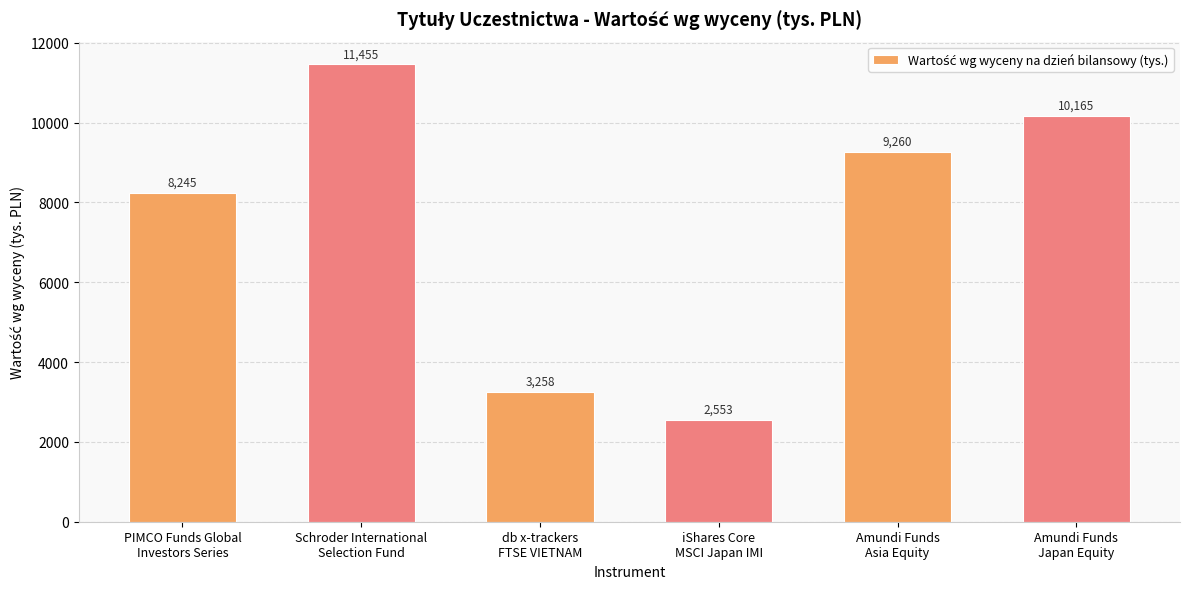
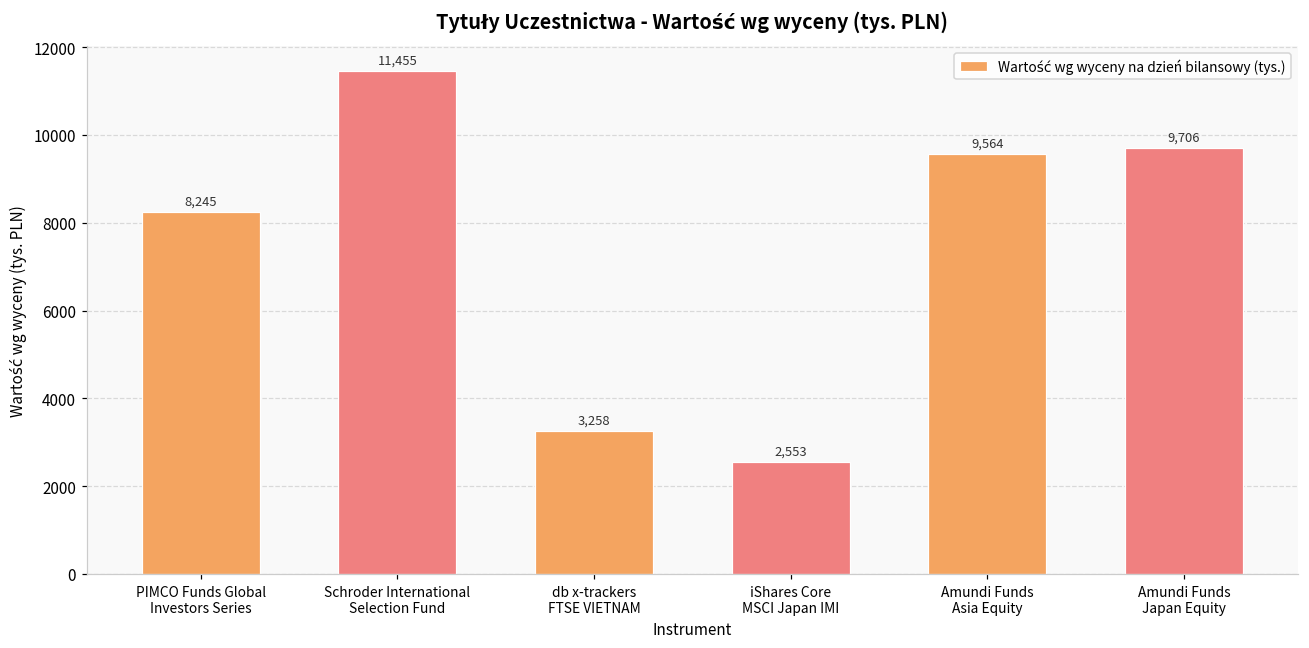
  {
    "PIMCO Funds Global Investors Series": "8,245",
    "Schroder International Selection Fund": "11,455",
    "db x-trackers FTSE VIETNAM": "3,258",
    "iShares Core MSCI Japan IMI": "2,553",
-   "Amundi Funds Asia Equity": "9,260",
-   "Amundi Funds Japan Equity": "10,165"
+   "Amundi Funds Asia Equity": "9,564",
+   "Amundi Funds Japan Equity": "9,706"
  }
